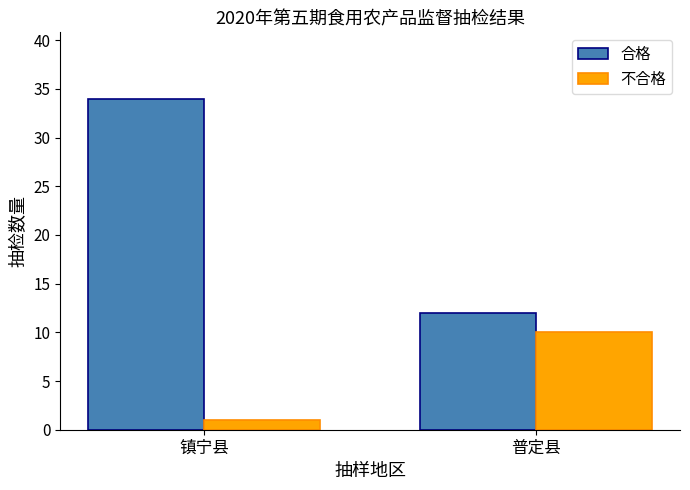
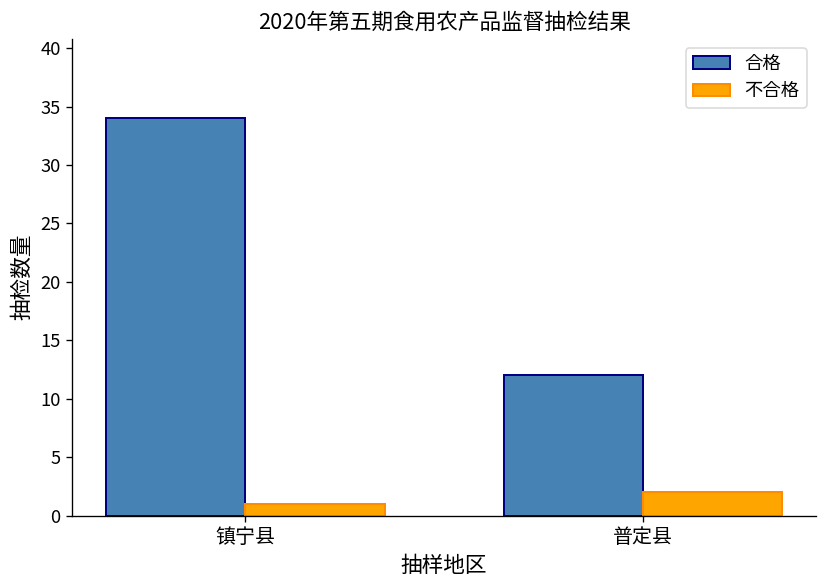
  {
    "合格": {
      "镇宁县": 34,
      "普定县": 12
    },
    "不合格": {
      "镇宁县": 1,
-     "普定县": 10
+     "普定县": 2
    }
  }
